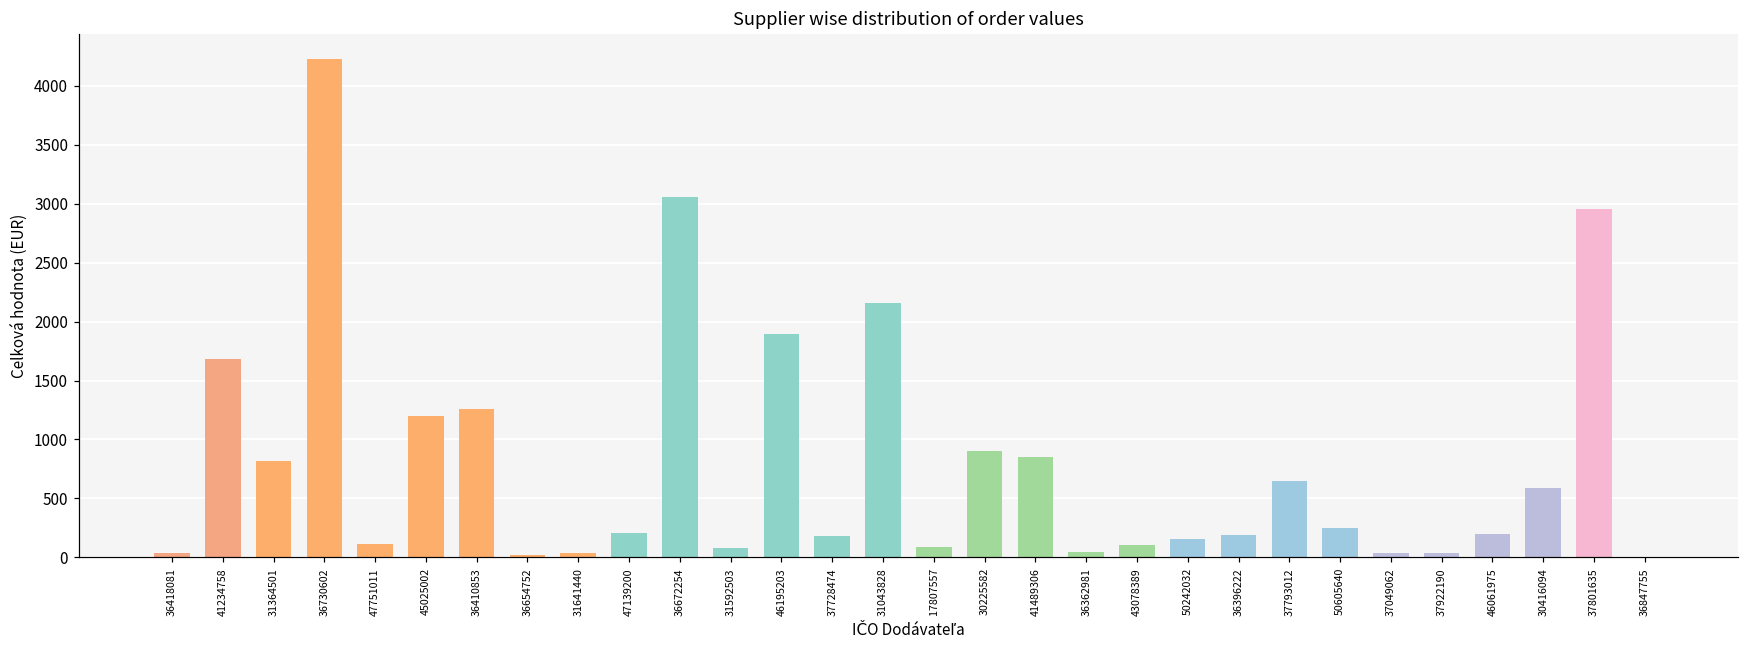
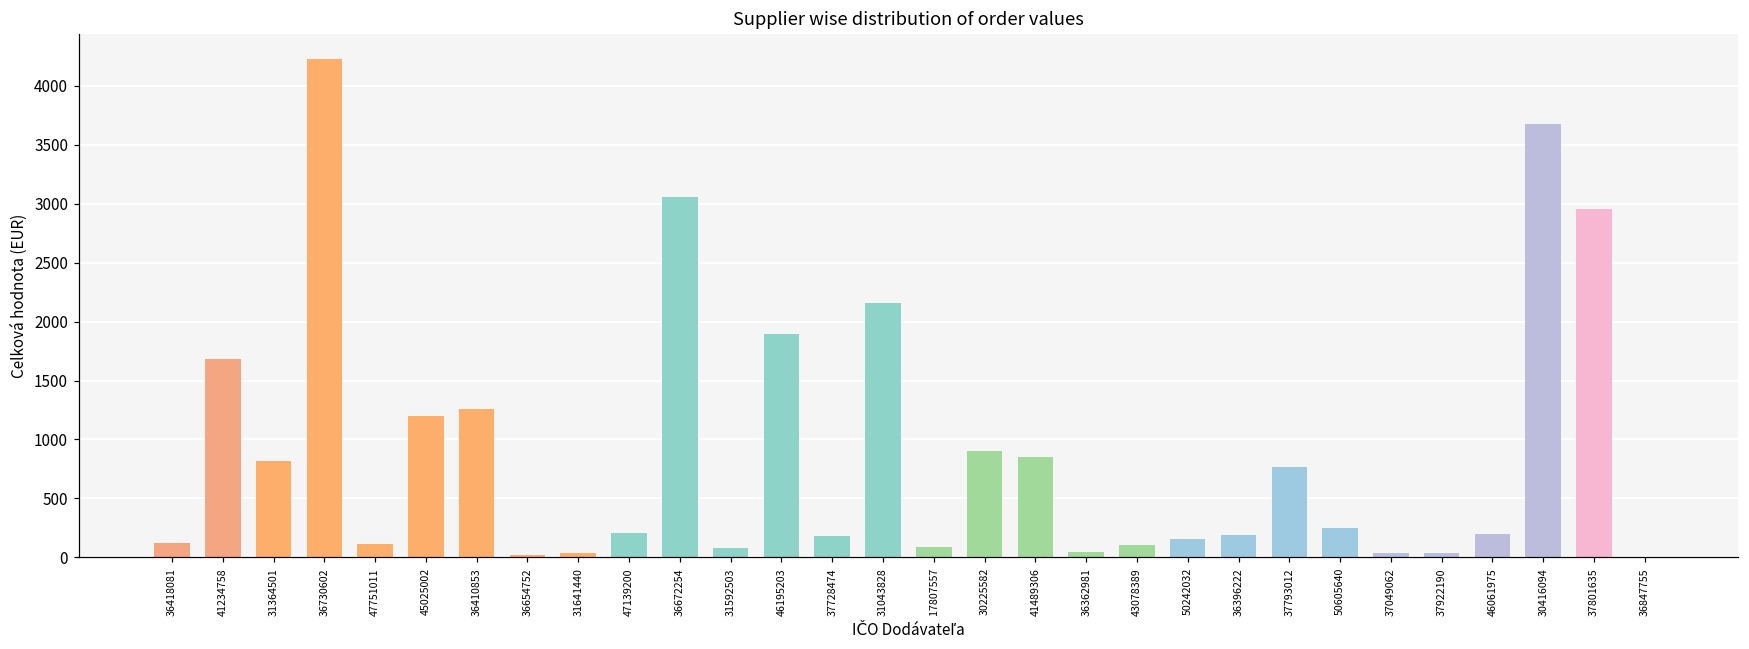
  {
-   "36418081": 40,
+   "36418081": 120,
    "41234758": 1680,
    "31364501": 820,
    "36730602": 4220,
    "47751011": 110,
    "45025002": 1200,
    "36410853": 1250,
    "31641440": 40,
    "47139200": 210,
    "36672254": 3060,
    "31592503": 80,
    "46195203": 1900,
    "37728474": 180,
    "31043828": 2160,
    "17807557": 80,
    "30225582": 900,
    "41489306": 850,
    "36362981": 50,
    "43078389": 100,
    "50242032": 160,
    "36396222": 190,
-   "37793012": 650,
+   "37793012": 770,
    "50605640": 250,
    "37049062": 40,
    "37922190": 40,
    "46061975": 200,
-   "30416094": 590,
+   "30416094": 3670,
    "37801635": 2950,
    "36847755": 0
  }
